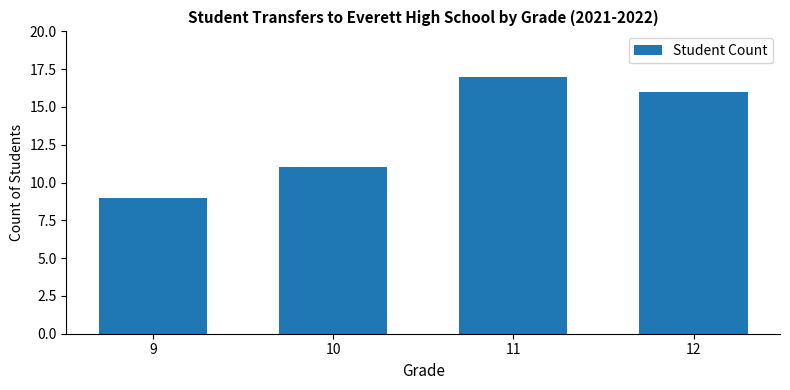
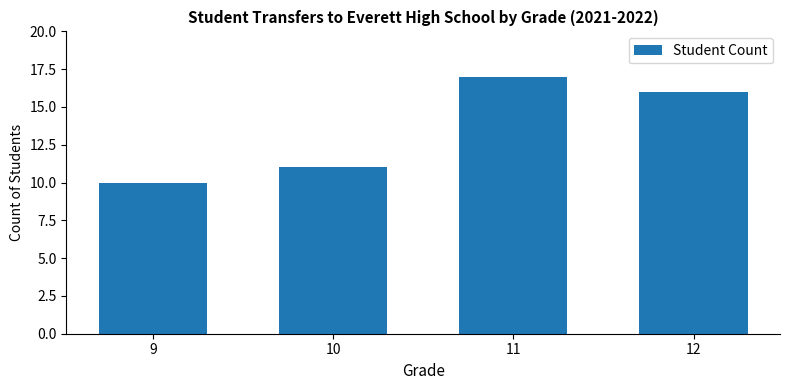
  {
-   "9": 9,
+   "9": 10,
    "10": 11,
    "11": 17,
    "12": 16
  }
